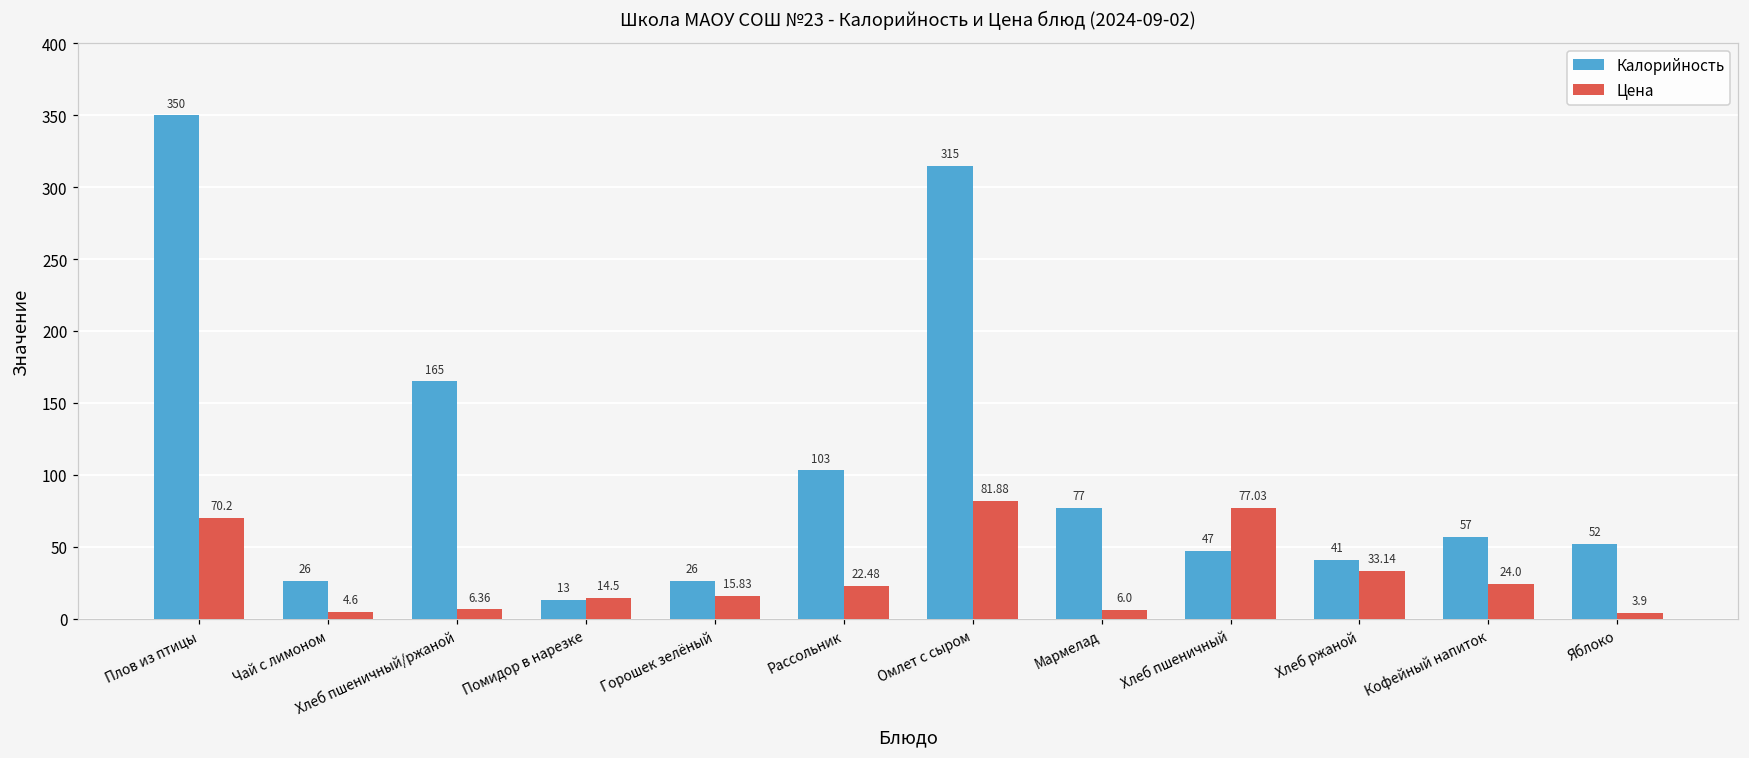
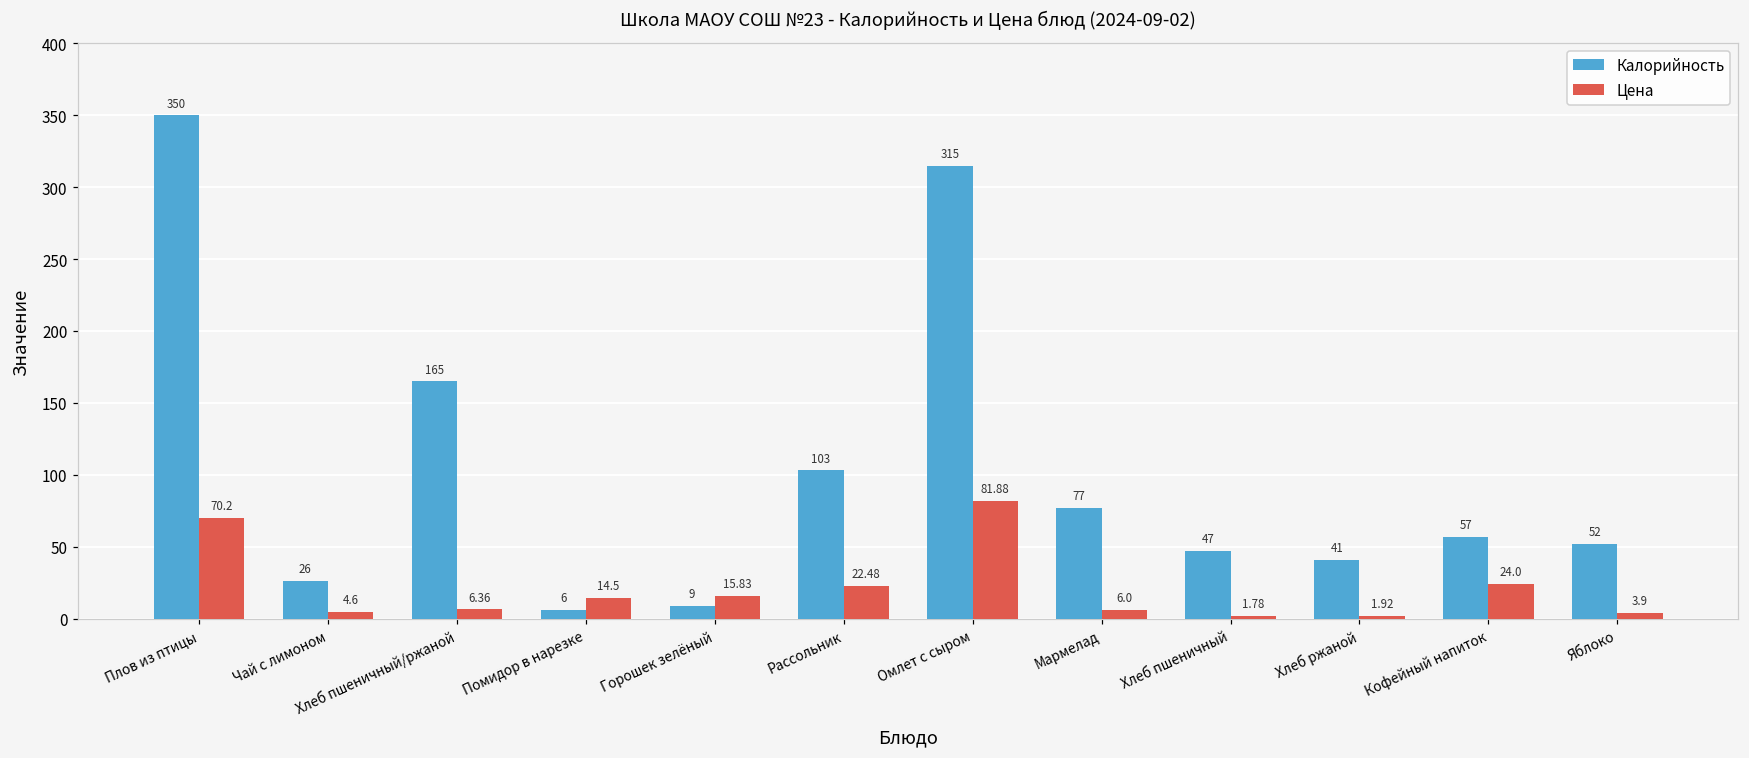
  {
    "Калорийность": {
      "Плов из птицы": 350,
      "Чай с лимоном": 26,
      "Хлеб пшеничный/ржаной": 165,
-     "Помидор в нарезке": 13,
-     "Горошек зелёный": 26,
+     "Помидор в нарезке": 6,
+     "Горошек зелёный": 9,
      "Рассольник": 103,
      "Омлет с сыром": 315,
      "Мармелад": 77,
      "Хлеб пшеничный": 47,
      "Хлеб ржаной": 41,
      "Кофейный напиток": 57,
      "Яблоко": 52
    },
    "Цена": {
      "Плов из птицы": 70.2,
      "Чай с лимоном": 4.6,
      "Хлеб пшеничный/ржаной": 6.36,
      "Помидор в нарезке": 14.5,
      "Горошек зелёный": 15.83,
      "Рассольник": 22.48,
      "Омлет с сыром": 81.88,
      "Мармелад": 6.0,
-     "Хлеб пшеничный": 77.03,
-     "Хлеб ржаной": 33.14,
+     "Хлеб пшеничный": 1.78,
+     "Хлеб ржаной": 1.92,
      "Кофейный напиток": 24.0,
      "Яблоко": 3.9
    }
  }
